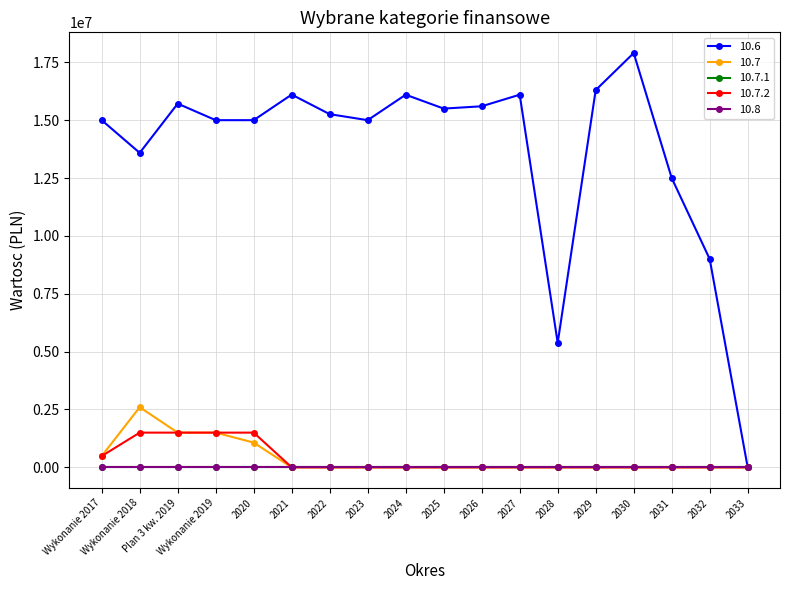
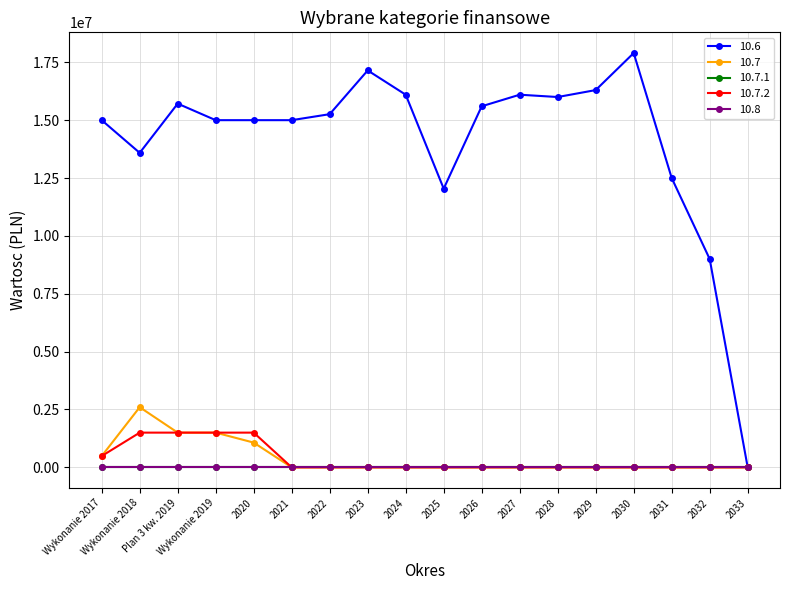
  {
    "10.6": {
      "Wykonanie 2017": 15000000,
      "Wykonanie 2018": 13600000,
      "Plan 3 kw. 2019": 15700000,
      "Wykonanie 2019": 15000000,
      "2020": 15000000,
-     "2021": 16100000,
+     "2021": 15000000,
      "2022": 15300000,
-     "2023": 15000000,
+     "2023": 17100000,
      "2024": 16100000,
-     "2025": 15500000,
+     "2025": 12000000,
      "2026": 15600000,
      "2027": 16100000,
-     "2028": 5400000,
+     "2028": 16000000,
      "2029": 16300000,
      "2030": 17900000,
      "2031": 12500000,
      "2032": 9000000
    },
    "10.7": {
      "Wykonanie 2018": 2600000,
      "2020": 1100000
    },
    "10.8": {
      "Wykonanie 2017": 0,
      "Wykonanie 2018": 0,
      "Plan 3 kw. 2019": 0,
      "Wykonanie 2019": 0,
      "2020": 0
    },
    "10.7.2": {
      "Wykonanie 2018": 1500000,
      "2020": 1500000
    }
  }
